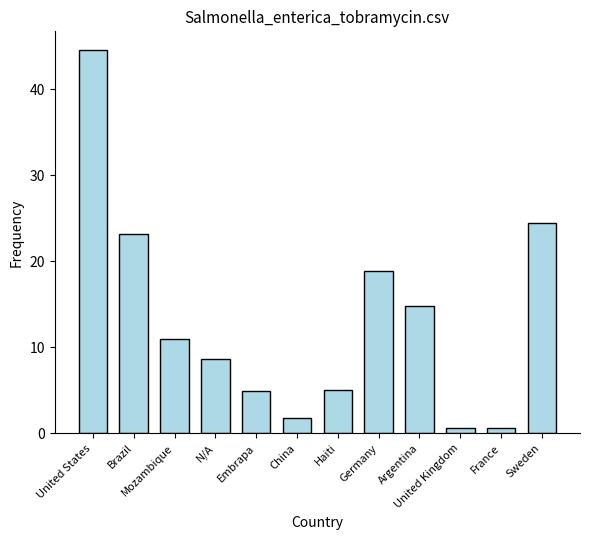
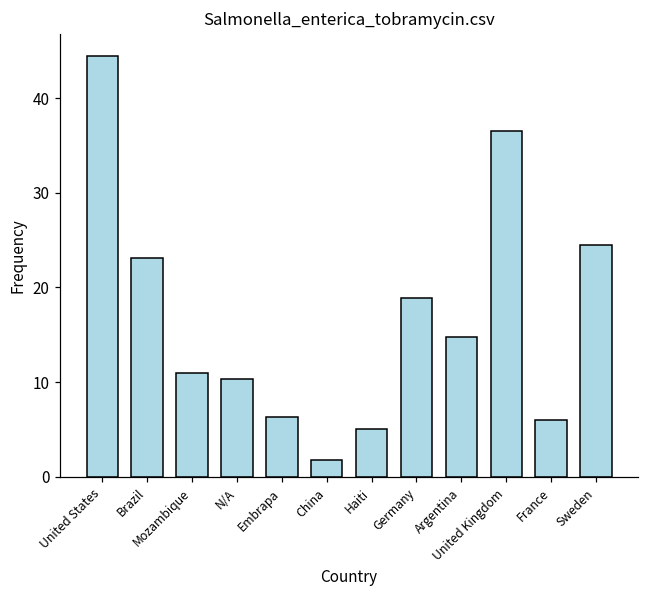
  {
    "United States": 45,
    "Brazil": 23,
    "Mozambique": 11,
-   "N/A": 9,
-   "Embrapa": 5,
+   "N/A": 10,
+   "Embrapa": 6,
    "China": 2,
    "Haiti": 5,
    "Germany": 19,
    "Argentina": 15,
-   "United Kingdom": 1,
-   "France": 1,
+   "United Kingdom": 37,
+   "France": 6,
    "Sweden": 24
  }
